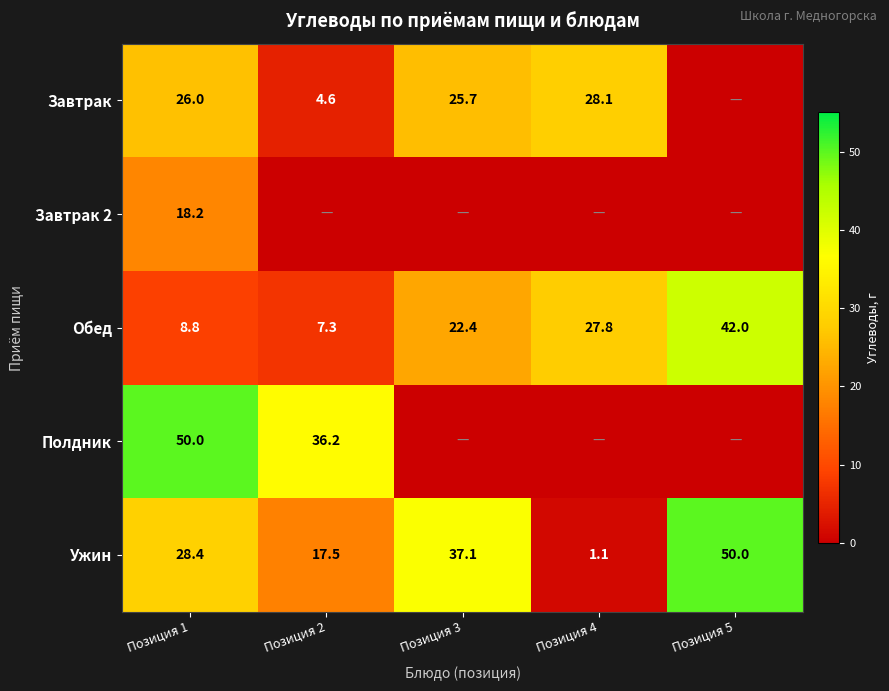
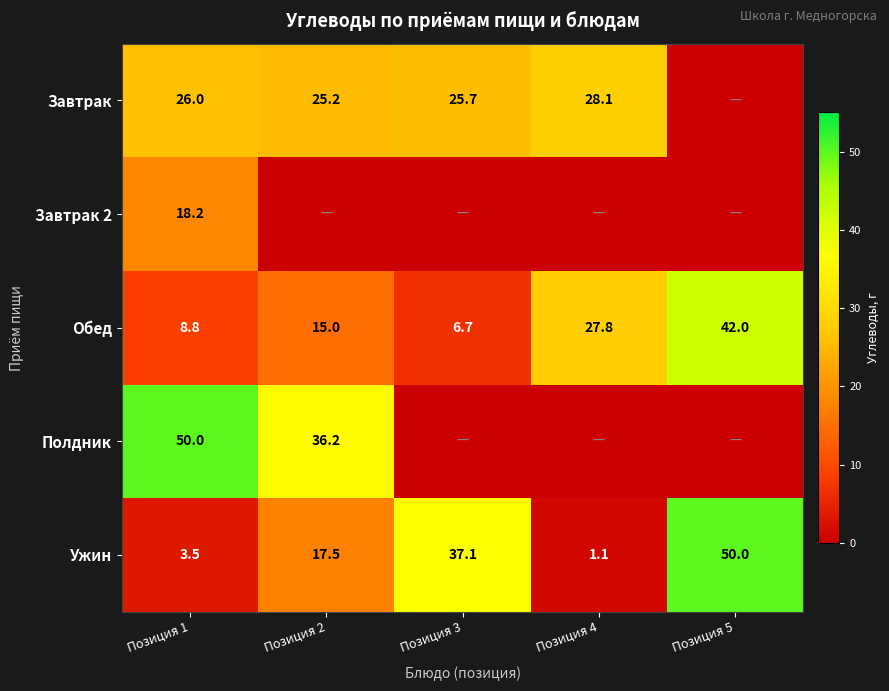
  {
    "Завтрак": {
      "Позиция 1": 26.0,
-     "Позиция 2": 4.6,
+     "Позиция 2": 25.2,
      "Позиция 3": 25.7,
      "Позиция 4": 28.1
    },
    "Завтрак 2": {
      "Позиция 1": 18.2
    },
    "Обед": {
      "Позиция 1": 8.8,
-     "Позиция 2": 7.3,
-     "Позиция 3": 22.4,
+     "Позиция 2": 15.0,
+     "Позиция 3": 6.7,
      "Позиция 4": 27.8,
      "Позиция 5": 42.0
    },
    "Полдник": {
      "Позиция 1": 50.0,
      "Позиция 2": 36.2
    },
    "Ужин": {
-     "Позиция 1": 28.4,
+     "Позиция 1": 3.5,
      "Позиция 2": 17.5,
      "Позиция 3": 37.1,
      "Позиция 4": 1.1,
      "Позиция 5": 50.0
    }
  }
